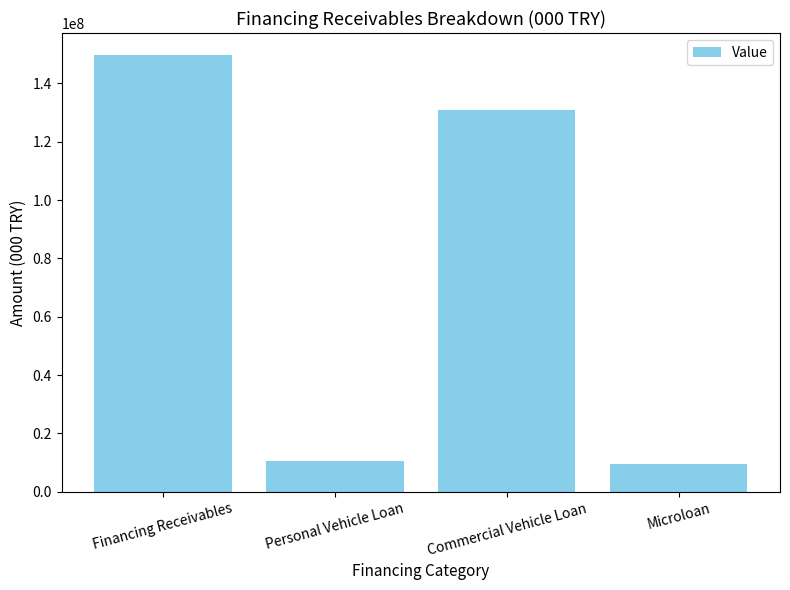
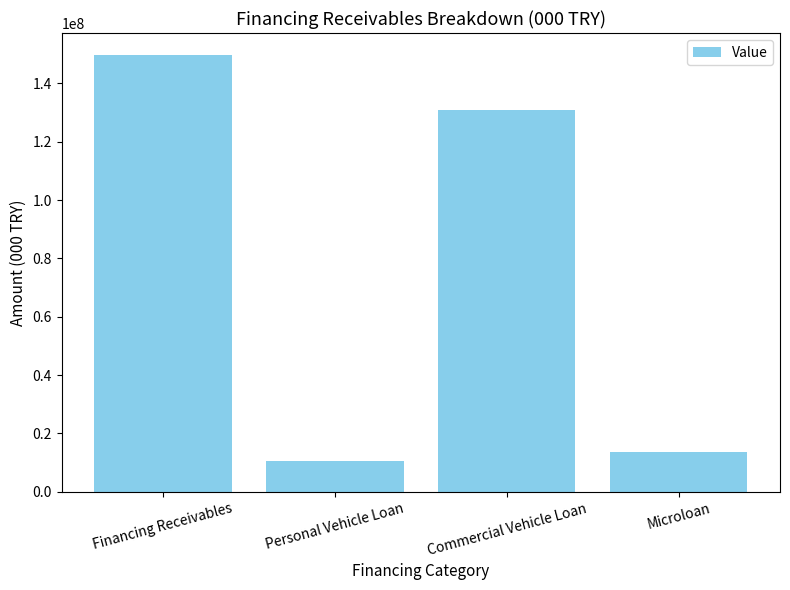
  {
    "Financing Receivables": 150000000,
    "Personal Vehicle Loan": 11000000,
    "Commercial Vehicle Loan": 131000000,
-   "Microloan": 10000000
+   "Microloan": 14000000
  }
